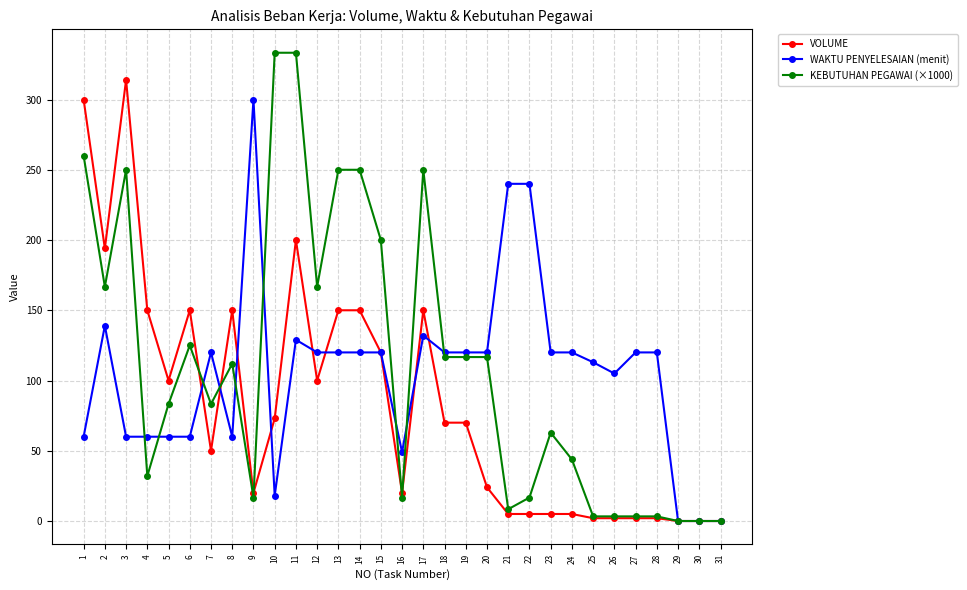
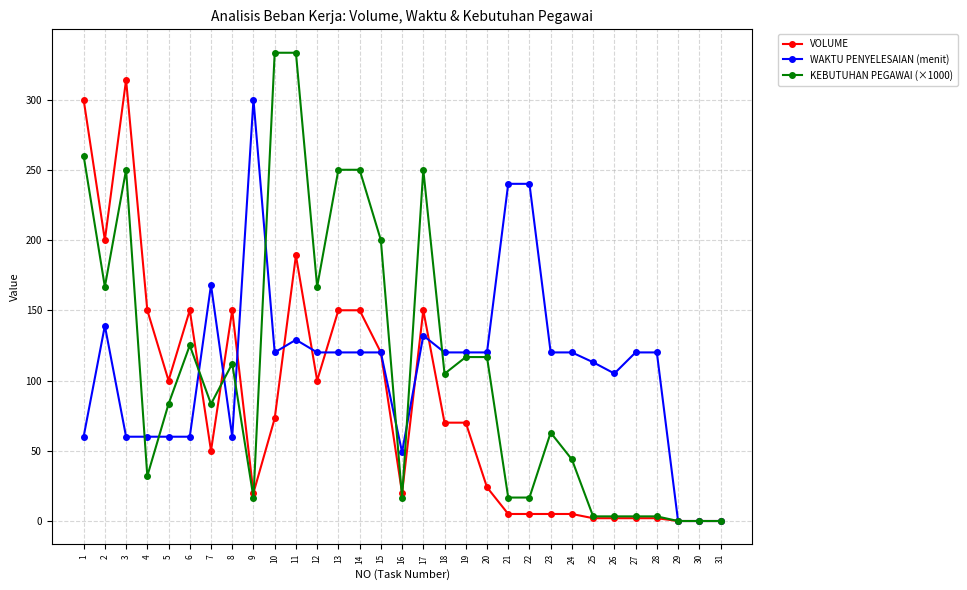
  {
    "VOLUME": {
      "1": 300,
-     "2": 194,
+     "2": 200,
      "3": 314,
      "4": 150,
      "5": 100,
      "6": 150,
      "7": 50,
      "8": 150,
      "9": 20,
      "10": 73,
-     "11": 200,
+     "11": 189,
      "12": 100,
      "13": 150,
      "14": 150,
      "16": 20,
      "17": 150,
      "18": 70,
      "19": 70,
      "20": 24,
      "21": 5,
      "22": 5,
      "23": 5,
      "24": 5
    },
    "WAKTU PENYELESAIAN (menit)": {
      "1": 60,
      "2": 139,
      "3": 60,
      "4": 60,
      "5": 60,
      "6": 60,
-     "7": 120,
+     "7": 168,
      "8": 60,
      "9": 300,
-     "10": 18,
+     "10": 120,
      "11": 129,
      "12": 120,
      "13": 120,
      "14": 120,
      "16": 49,
      "17": 132,
      "18": 120,
      "19": 120,
      "20": 120,
      "21": 240,
      "22": 240,
      "23": 120,
      "24": 120,
      "25": 113,
      "26": 105,
      "27": 120,
      "28": 120
    },
    "KEBUTUHAN PEGAWAI (×1000)": {
      "1": 260,
      "2": 167,
      "3": 250,
      "4": 32,
      "5": 83,
      "6": 125,
      "7": 83,
      "8": 112,
      "9": 17,
      "10": 333,
      "11": 333,
      "12": 167,
      "13": 250,
      "14": 250,
      "15": 200,
      "16": 17,
      "17": 250,
-     "18": 117,
+     "18": 105,
      "19": 117,
      "20": 117,
-     "21": 8,
+     "21": 17,
      "22": 17,
      "23": 63,
      "24": 44
    }
  }
